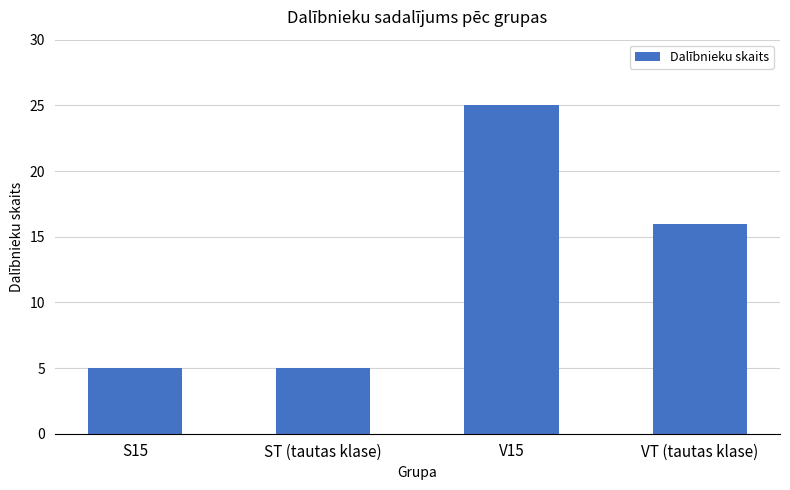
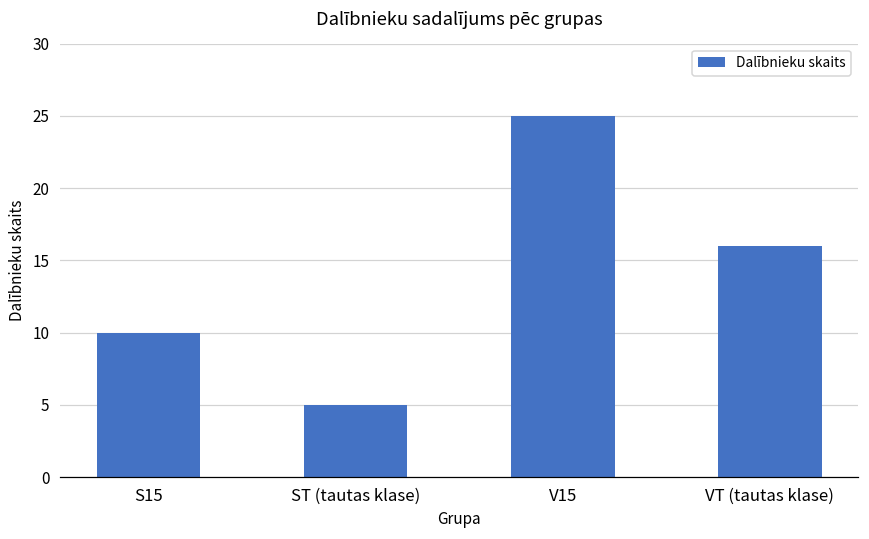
  {
-   "S15": 5,
+   "S15": 10,
    "ST (tautas klase)": 5,
    "V15": 25,
    "VT (tautas klase)": 16
  }
